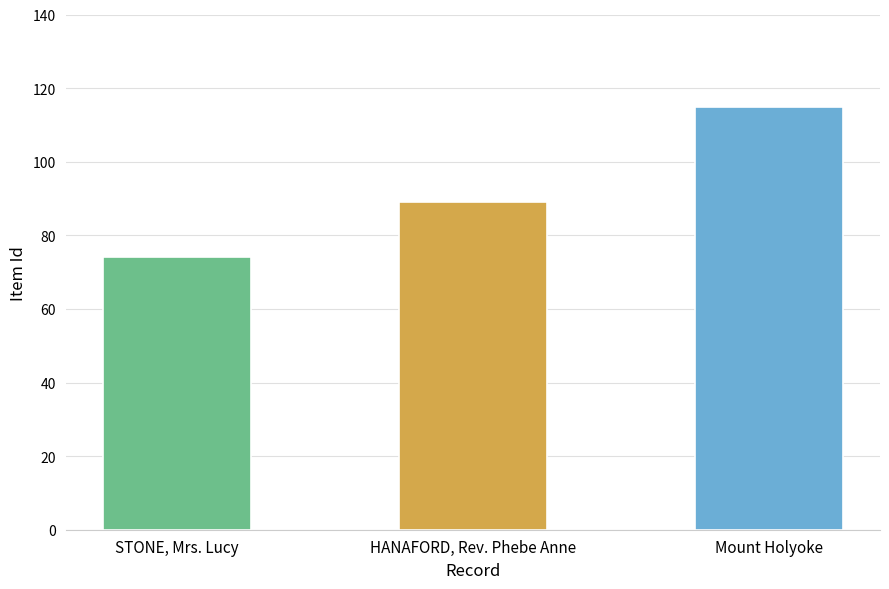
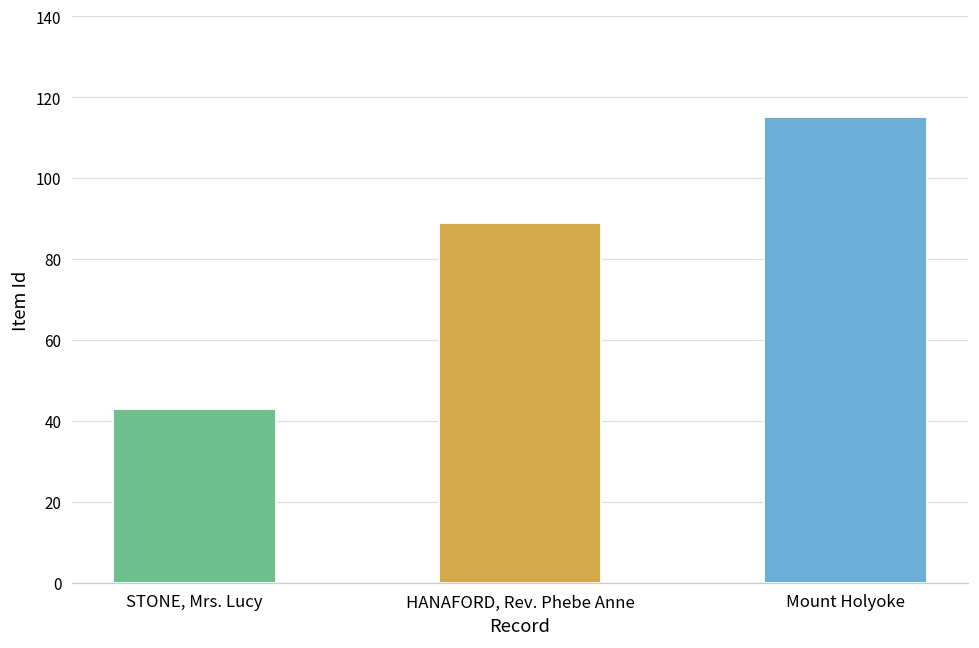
  {
-   "STONE, Mrs. Lucy": 74,
+   "STONE, Mrs. Lucy": 43,
    "HANAFORD, Rev. Phebe Anne": 89,
    "Mount Holyoke": 115
  }
